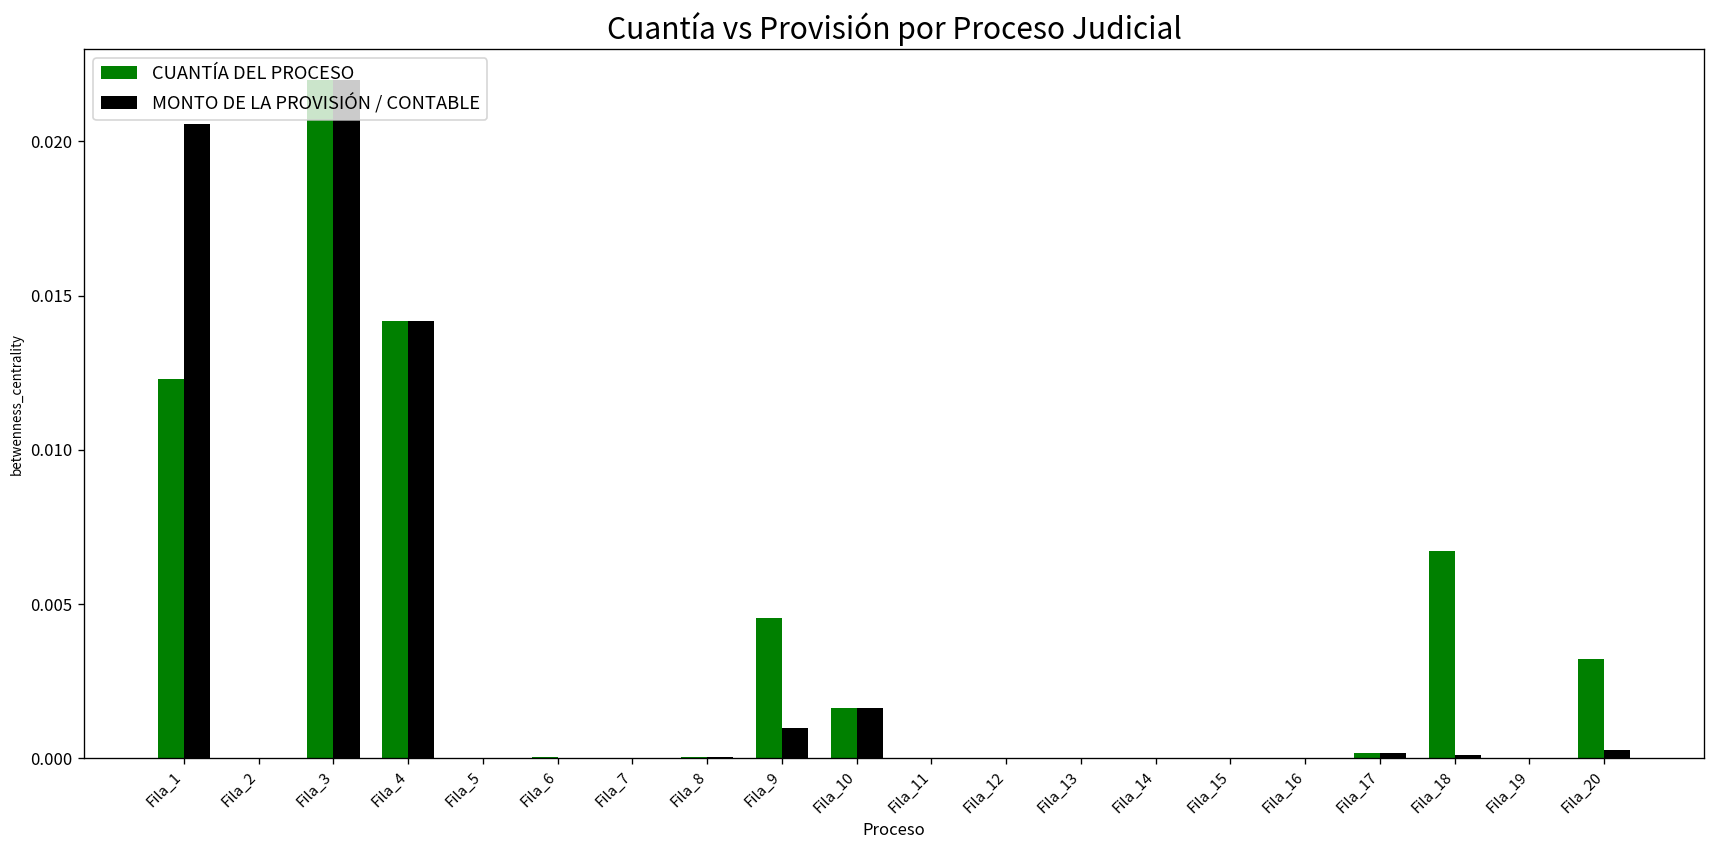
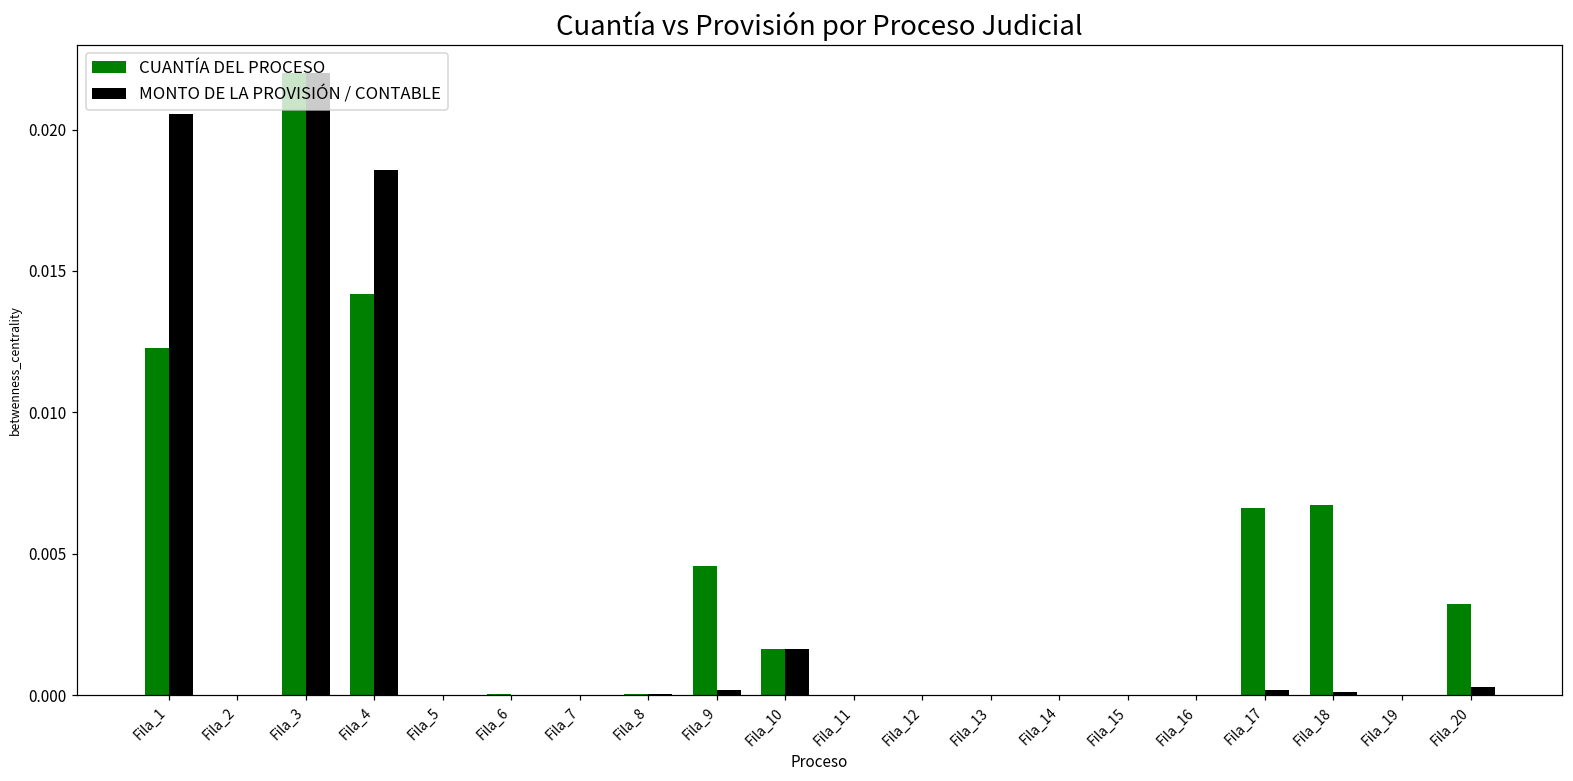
  {
    "CUANTÍA DEL PROCESO": {
      "Fila_1": 0.0123,
      "Fila_2": 0.0000,
      "Fila_4": 0.0142,
      "Fila_9": 0.0046,
      "Fila_10": 0.0016,
      "Fila_13": 0.0000,
-     "Fila_17": 0.0002,
+     "Fila_17": 0.0066,
      "Fila_18": 0.0067,
      "Fila_19": 0.0000,
      "Fila_20": 0.0032
    },
    "MONTO DE LA PROVISIÓN / CONTABLE": {
      "Fila_1": 0.0206,
      "Fila_2": 0.0000,
-     "Fila_4": 0.0142,
-     "Fila_9": 0.0010,
+     "Fila_4": 0.0186,
+     "Fila_9": 0.0002,
      "Fila_10": 0.0016,
      "Fila_13": 0.0000,
      "Fila_17": 0.0002,
      "Fila_18": 0.0001,
      "Fila_19": 0.0000,
      "Fila_20": 0.0003
    }
  }
